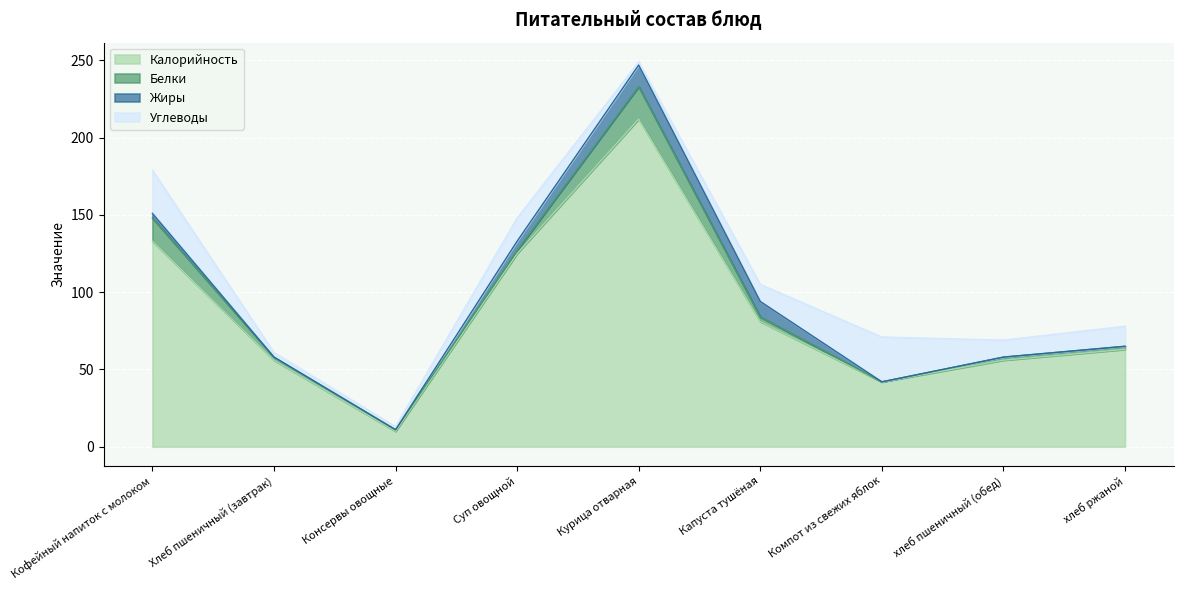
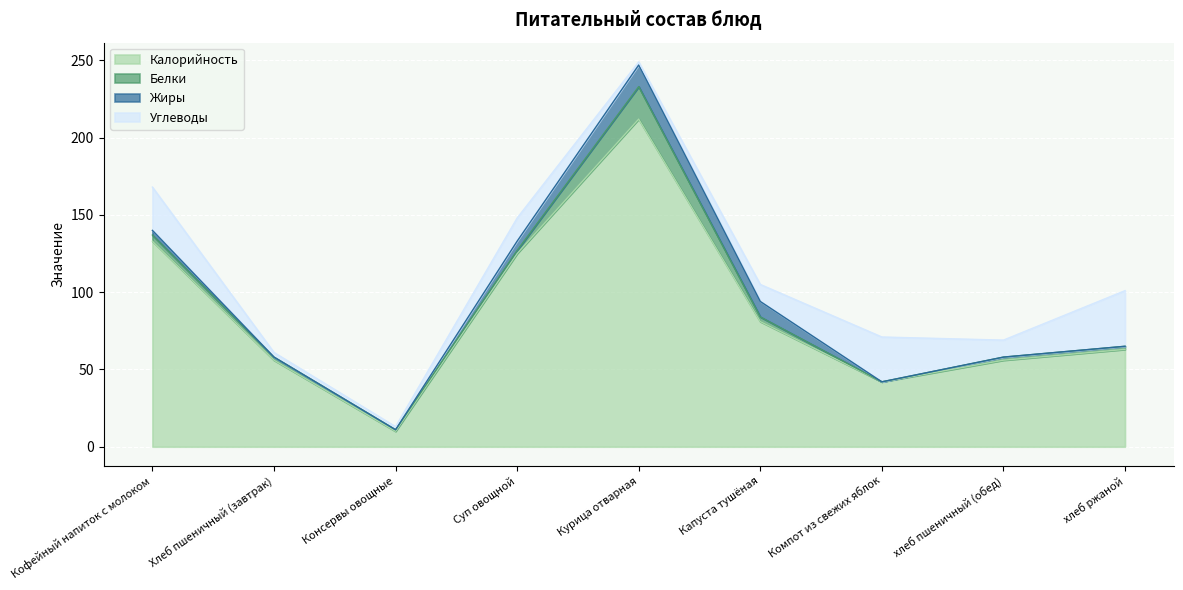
  {
    "Калорийность": {
      "Кофейный напиток с молоком": 133,
      "Хлеб пшеничный (завтрак)": 56,
      "Суп овощной": 125,
      "Курица отварная": 212,
      "Капуста тушёная": 81,
      "хлеб пшеничный (обед)": 56,
      "хлеб ржаной": 63
    },
    "Белки": {
-     "Кофейный напиток с молоком": 15,
+     "Кофейный напиток с молоком": 4,
      "Суп овощной": 2,
      "Курица отварная": 21,
      "Капуста тушёная": 3
    },
    "Жиры": {
      "Кофейный напиток с молоком": 3,
      "Суп овощной": 6,
      "Курица отварная": 14,
      "Капуста тушёная": 10
    },
    "Углеводы": {
      "Кофейный напиток с молоком": 28,
      "Хлеб пшеничный (завтрак)": 3,
      "Консервы овощные": 2,
      "Суп овощной": 15,
      "Курица отварная": 2,
      "Капуста тушёная": 11,
      "Компот из свежих яблок": 29,
      "хлеб пшеничный (обед)": 11,
-     "хлеб ржаной": 13
+     "хлеб ржаной": 36
    }
  }
